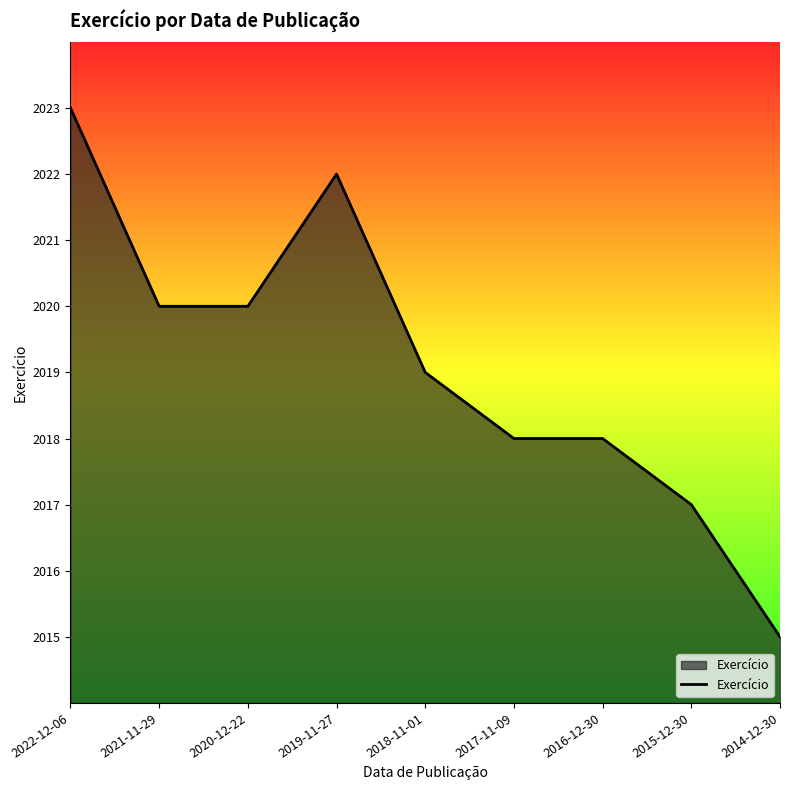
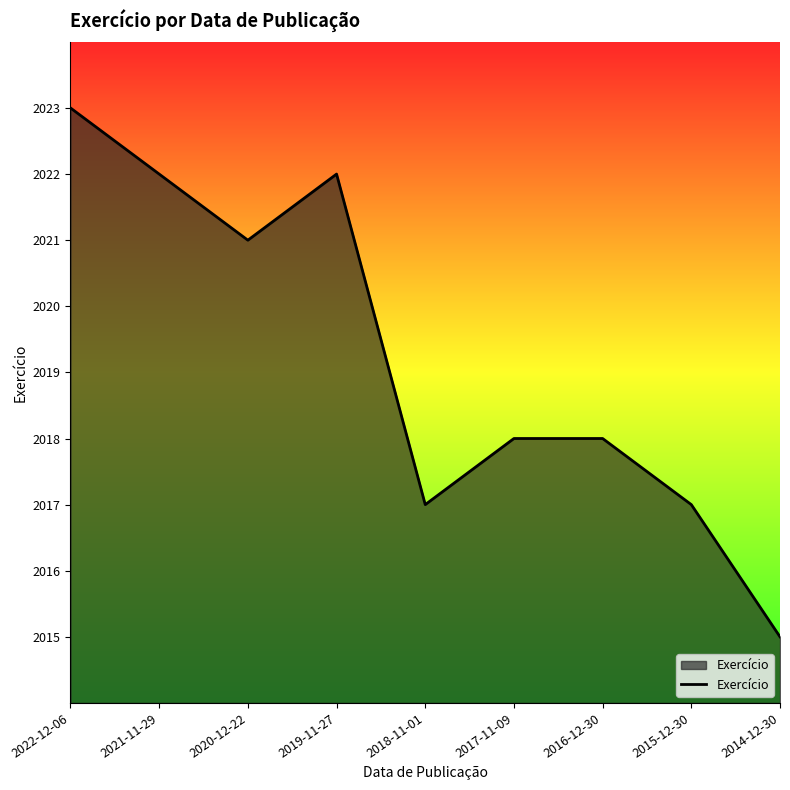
  {
    "2022-12-06": 2023,
-   "2021-11-29": 2020,
-   "2020-12-22": 2020,
+   "2021-11-29": 2022,
+   "2020-12-22": 2021,
    "2019-11-27": 2022,
-   "2018-11-01": 2019,
+   "2018-11-01": 2017,
    "2017-11-09": 2018,
    "2016-12-30": 2018,
    "2015-12-30": 2017,
    "2014-12-30": 2015
  }
